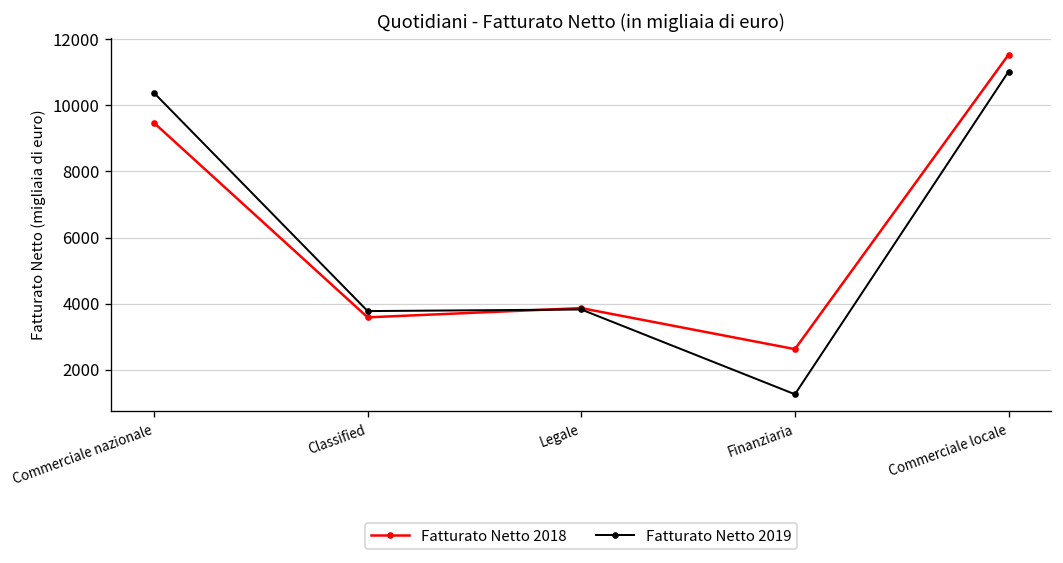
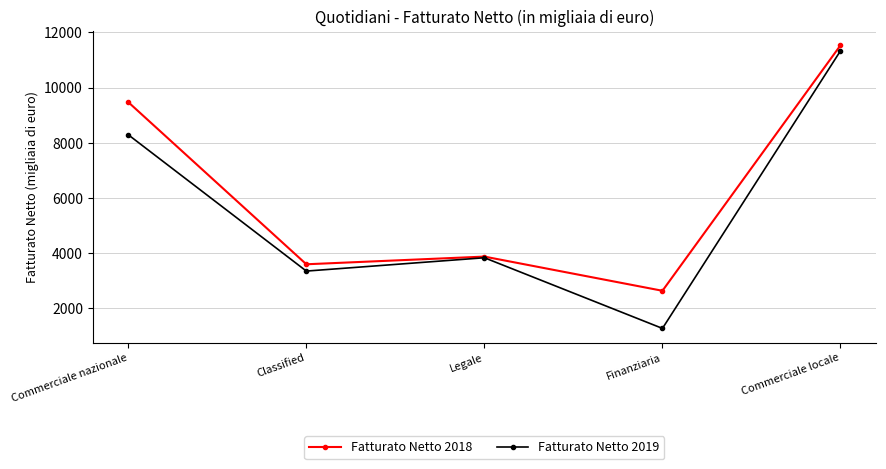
  {
    "Fatturato Netto 2018": {
      "Commerciale nazionale": 9500,
      "Classified": 3600,
      "Finanziaria": 2600,
      "Commerciale locale": 11500
    },
    "Fatturato Netto 2019": {
-     "Commerciale nazionale": 10400,
-     "Classified": 3800,
+     "Commerciale nazionale": 8300,
+     "Classified": 3300,
      "Finanziaria": 1300,
-     "Commerciale locale": 11000
+     "Commerciale locale": 11300
    }
  }
